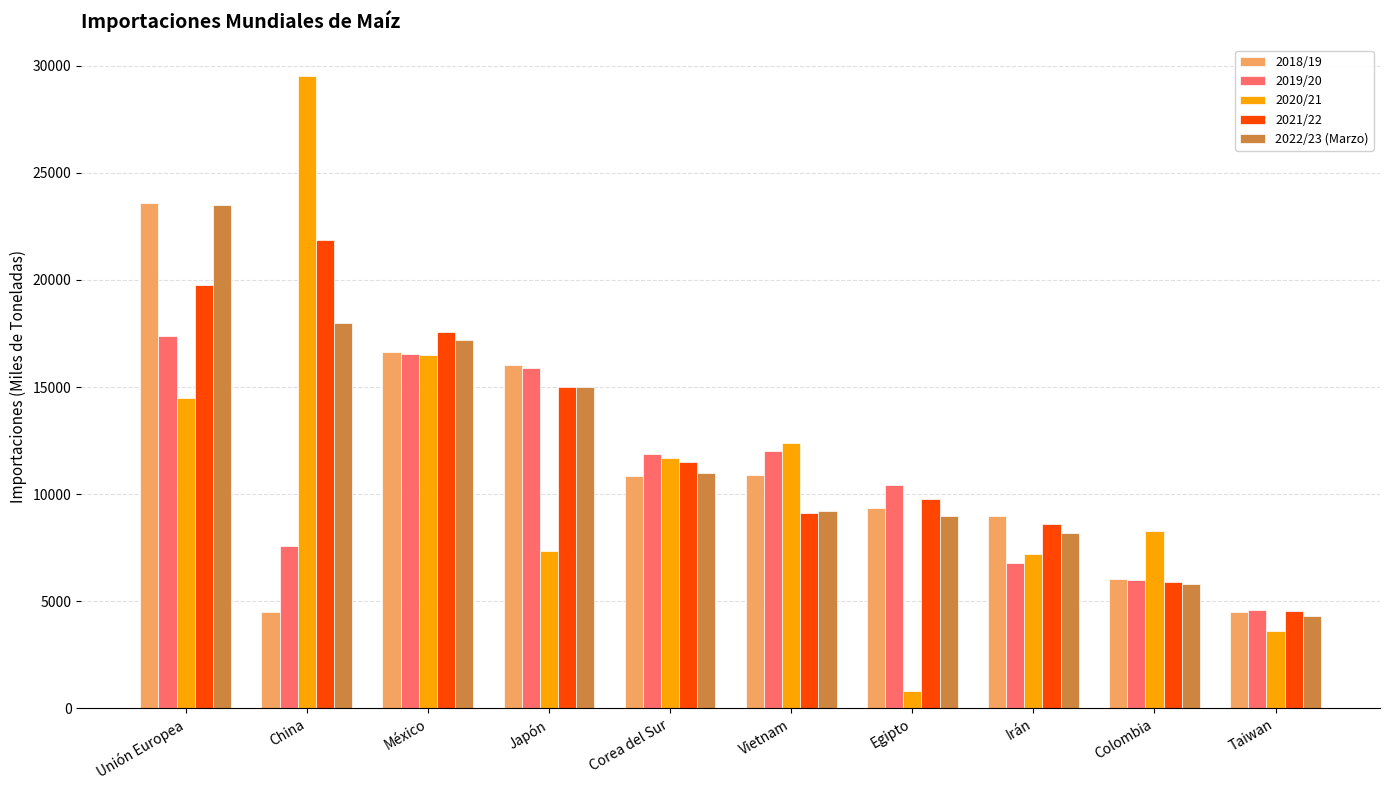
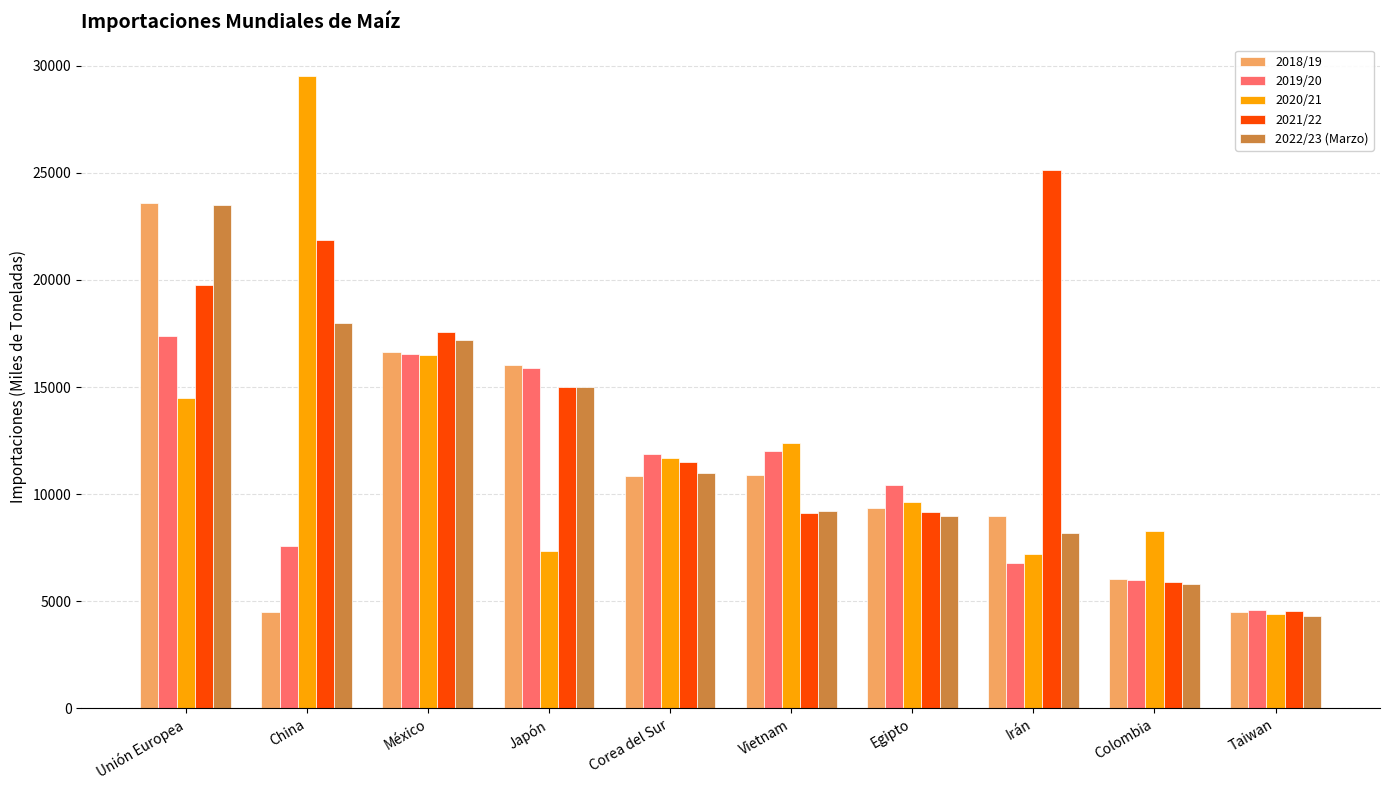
  {
    "2020/21": {
      "Unión Europea": 14500,
      "China": 29500,
      "México": 16500,
      "Japón": 7400,
      "Corea del Sur": 11700,
      "Vietnam": 12400,
-     "Egipto": 800,
+     "Egipto": 9600,
      "Irán": 7200,
      "Colombia": 8300,
-     "Taiwan": 3600
+     "Taiwan": 4400
    },
    "2021/22": {
      "Unión Europea": 19800,
      "China": 21900,
      "México": 17600,
      "Japón": 15000,
      "Corea del Sur": 11500,
      "Vietnam": 9100,
-     "Egipto": 9800,
-     "Irán": 8600,
+     "Egipto": 9200,
+     "Irán": 25200,
      "Colombia": 5900,
      "Taiwan": 4600
    }
  }
